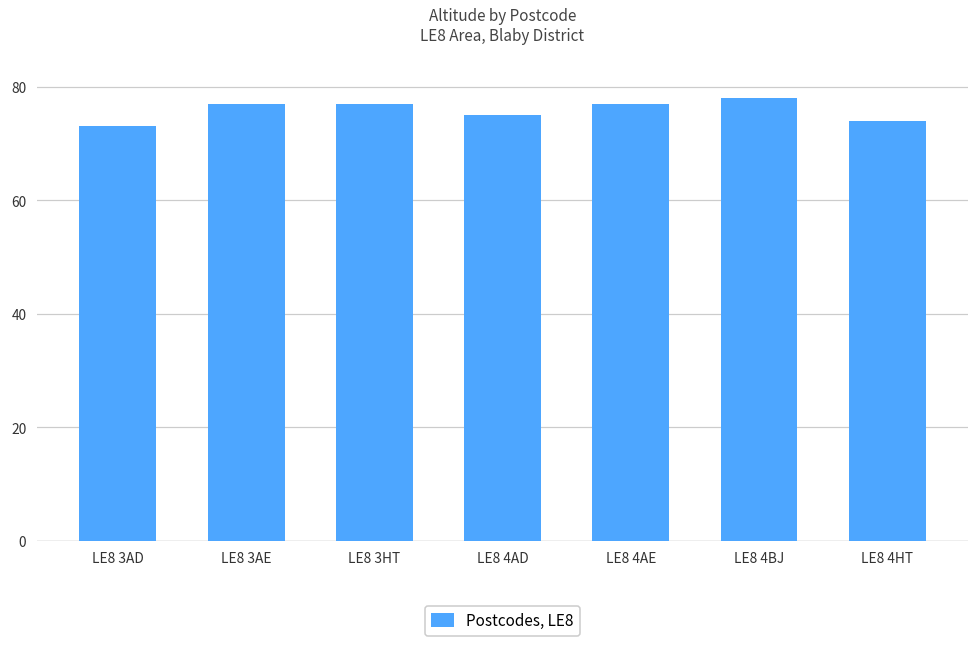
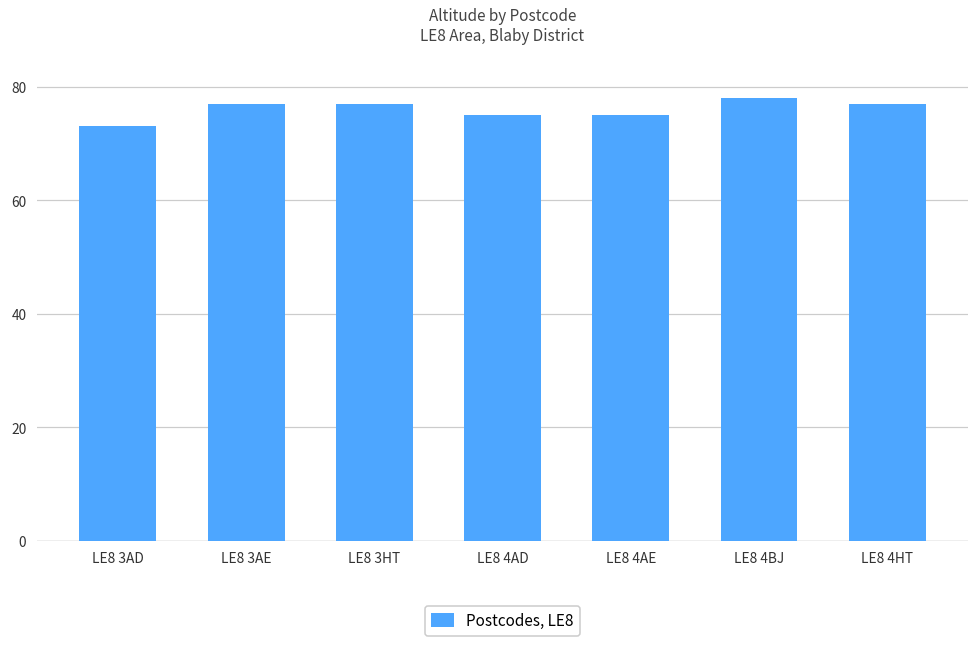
  {
    "LE8 3AD": 73,
    "LE8 3AE": 77,
    "LE8 3HT": 77,
    "LE8 4AD": 75,
-   "LE8 4AE": 77,
+   "LE8 4AE": 75,
    "LE8 4BJ": 78,
-   "LE8 4HT": 74
+   "LE8 4HT": 77
  }
